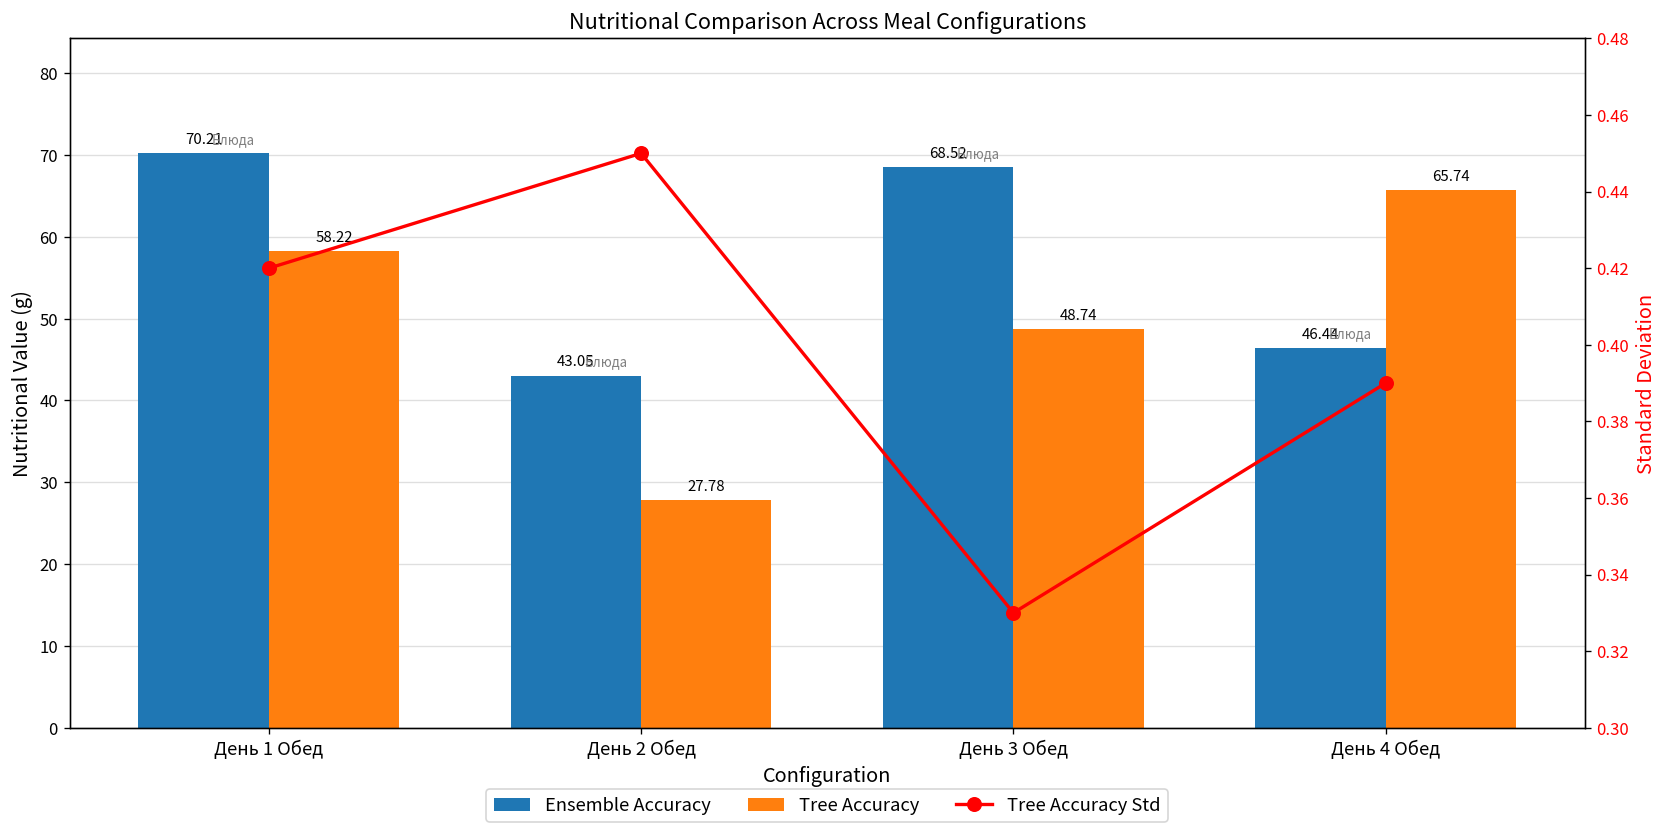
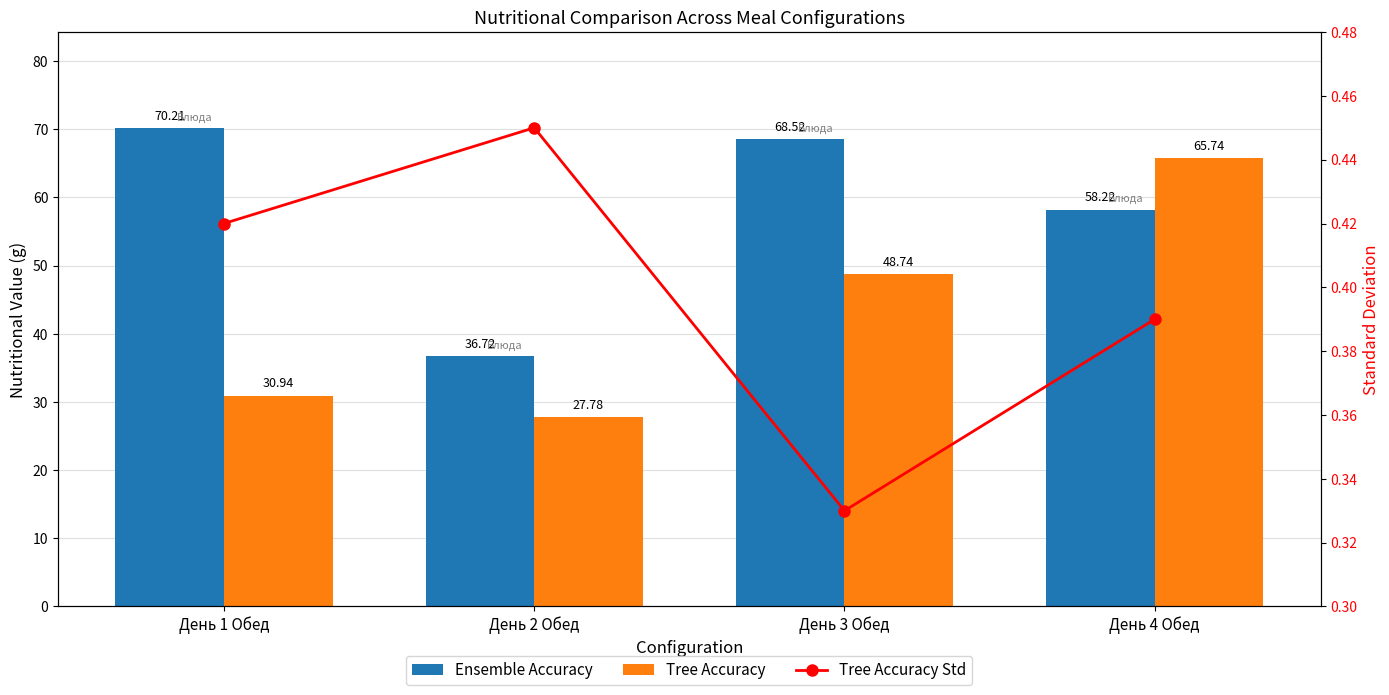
  {
    "Ensemble Accuracy": {
-     "День 2 Обед": 43.05,
-     "День 4 Обед": 46.44
+     "День 2 Обед": 36.72,
+     "День 4 Обед": 58.22
    },
    "Tree Accuracy": {
-     "День 1 Обед": 58.22,
+     "День 1 Обед": 30.94,
      "День 2 Обед": 27.78,
      "День 3 Обед": 48.74,
      "День 4 Обед": 65.74
    }
  }
